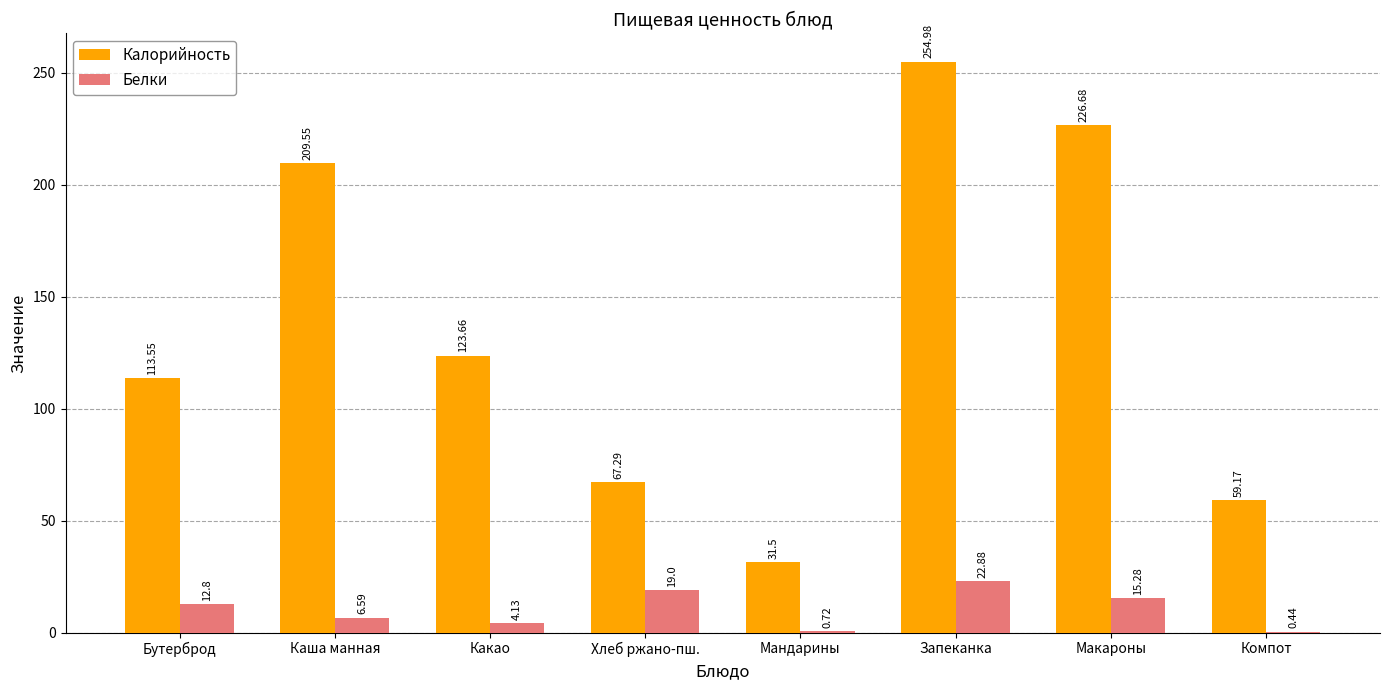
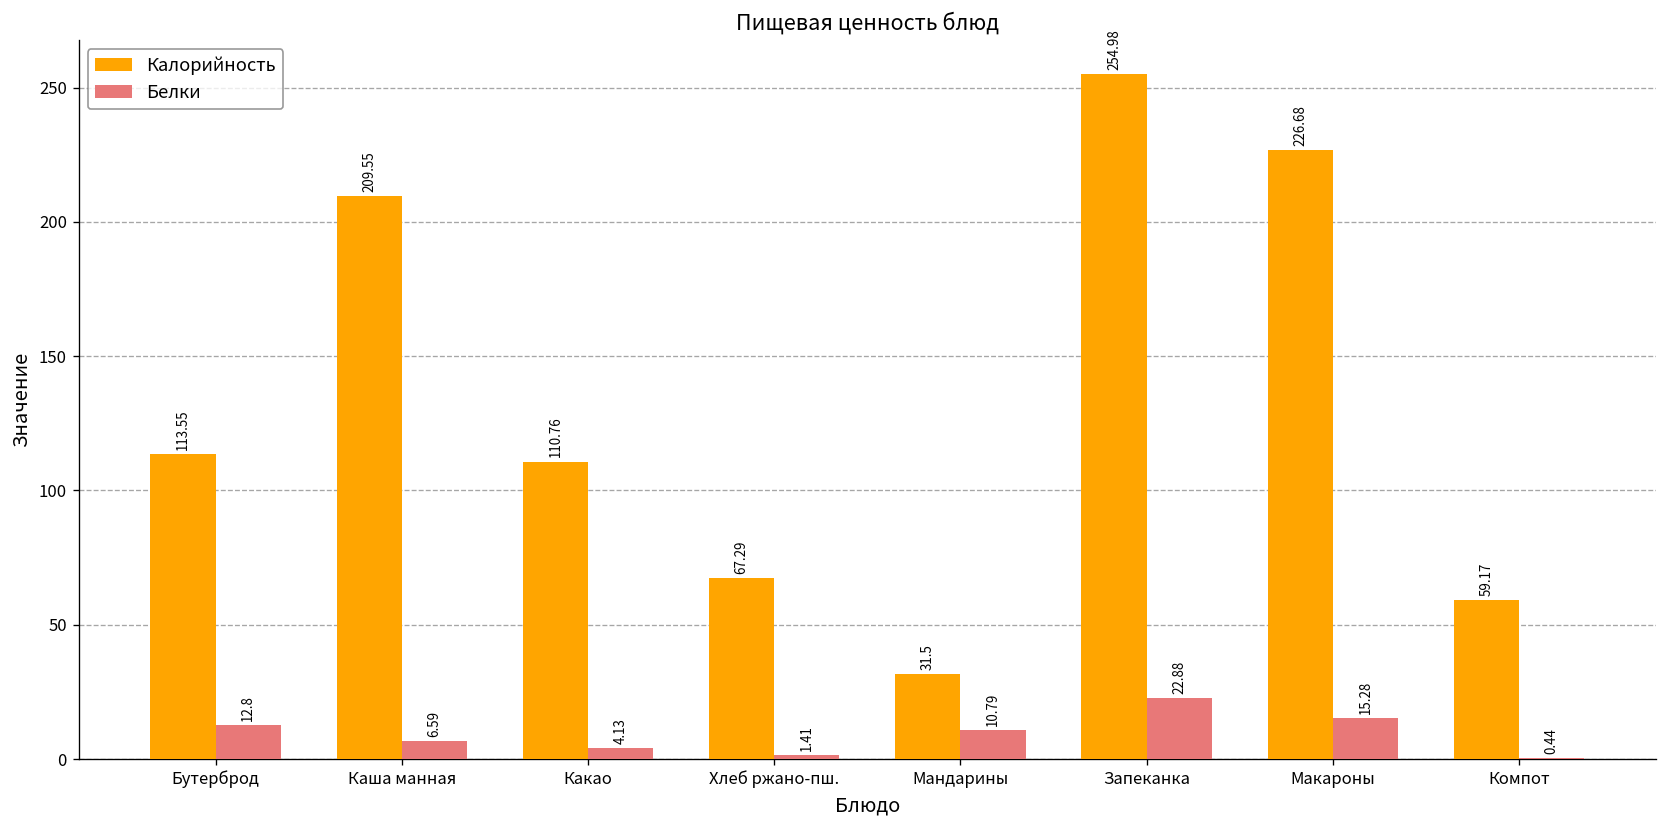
  {
    "Калорийность": {
      "Бутерброд": 113.55,
      "Каша манная": 209.55,
-     "Какао": 123.66,
+     "Какао": 110.76,
      "Хлеб ржано-пш.": 67.29,
      "Мандарины": 31.5,
      "Запеканка": 254.98,
      "Макароны": 226.68,
      "Компот": 59.17
    },
    "Белки": {
      "Бутерброд": 12.8,
      "Каша манная": 6.59,
      "Какао": 4.13,
-     "Хлеб ржано-пш.": 19.0,
-     "Мандарины": 0.72,
+     "Хлеб ржано-пш.": 1.41,
+     "Мандарины": 10.79,
      "Запеканка": 22.88,
      "Макароны": 15.28,
      "Компот": 0.44
    }
  }
